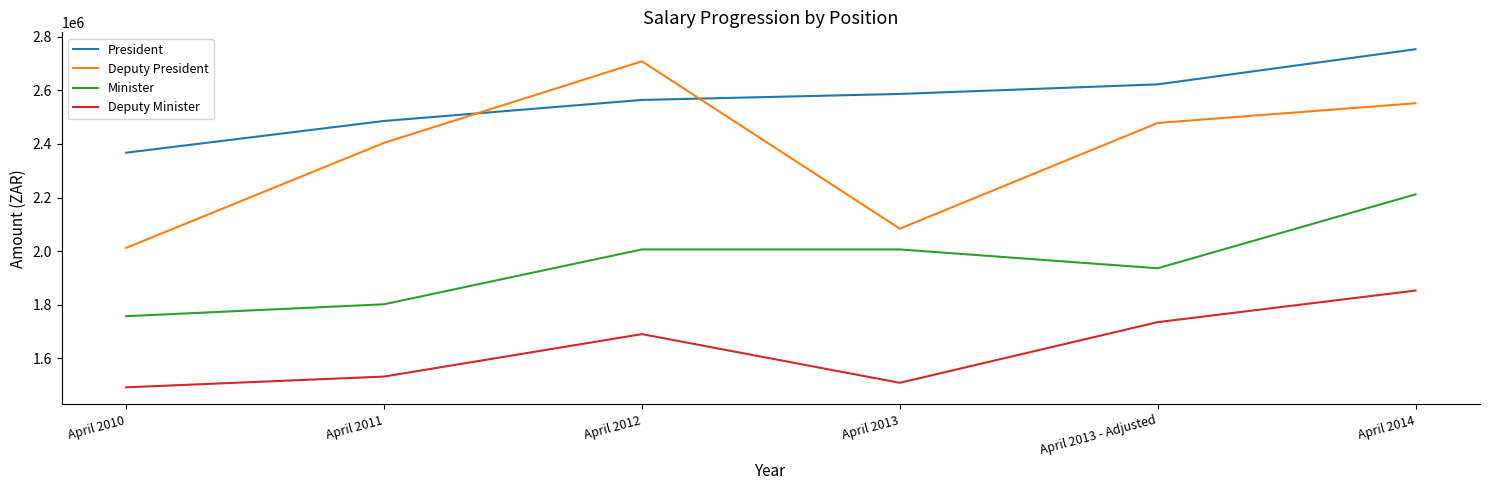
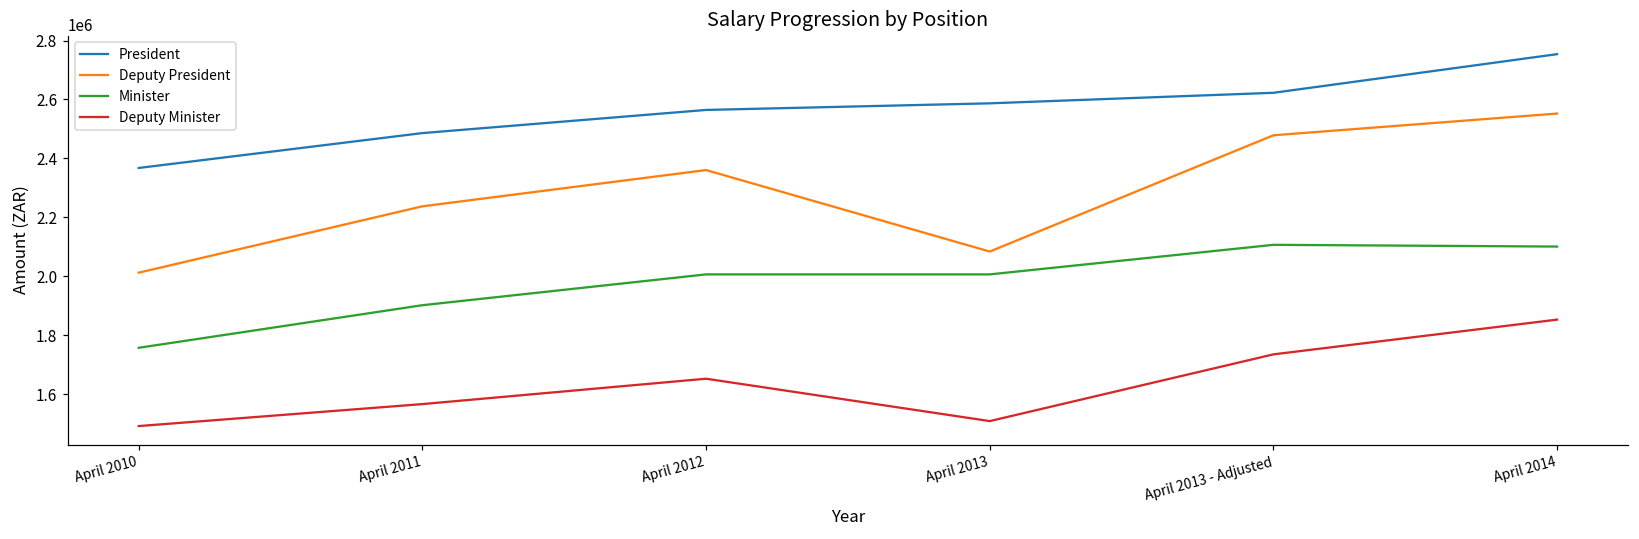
  {
    "President": {
      "April 2010": 2370000,
      "April 2011": 2490000,
      "April 2012": 2560000,
      "April 2013": 2590000,
      "April 2013 - Adjusted": 2620000,
      "April 2014": 2750000
    },
    "Deputy President": {
      "April 2010": 2010000,
-     "April 2011": 2400000,
-     "April 2012": 2710000,
+     "April 2011": 2240000,
+     "April 2012": 2360000,
      "April 2013": 2080000,
      "April 2013 - Adjusted": 2480000,
      "April 2014": 2550000
    },
    "Minister": {
      "April 2010": 1760000,
-     "April 2011": 1800000,
+     "April 2011": 1900000,
      "April 2012": 2010000,
      "April 2013": 2010000,
-     "April 2013 - Adjusted": 1940000,
-     "April 2014": 2210000
+     "April 2013 - Adjusted": 2110000,
+     "April 2014": 2100000
    },
    "Deputy Minister": {
      "April 2010": 1490000,
-     "April 2011": 1530000,
-     "April 2012": 1690000,
+     "April 2011": 1570000,
+     "April 2012": 1650000,
      "April 2013": 1510000,
      "April 2013 - Adjusted": 1730000,
      "April 2014": 1850000
    }
  }
